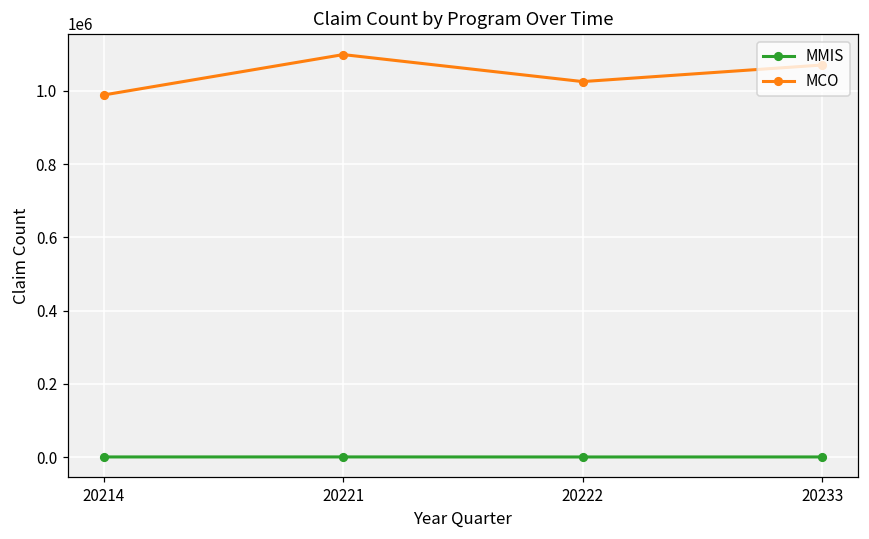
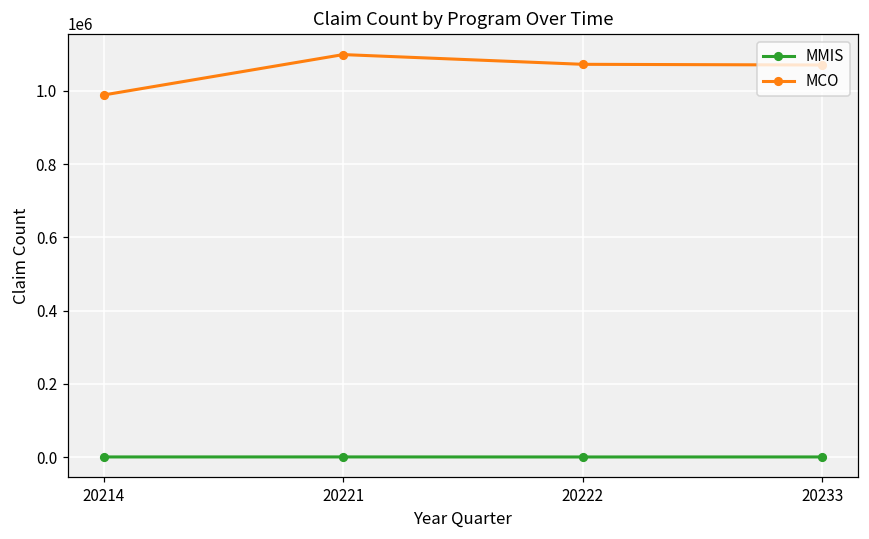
  {
    "MMIS": {
      "20214": 0,
      "20221": 0,
      "20222": 0,
      "20233": 0
    },
    "MCO": {
      "20214": 990000,
      "20221": 1100000,
-     "20222": 1020000
+     "20222": 1070000
    }
  }
